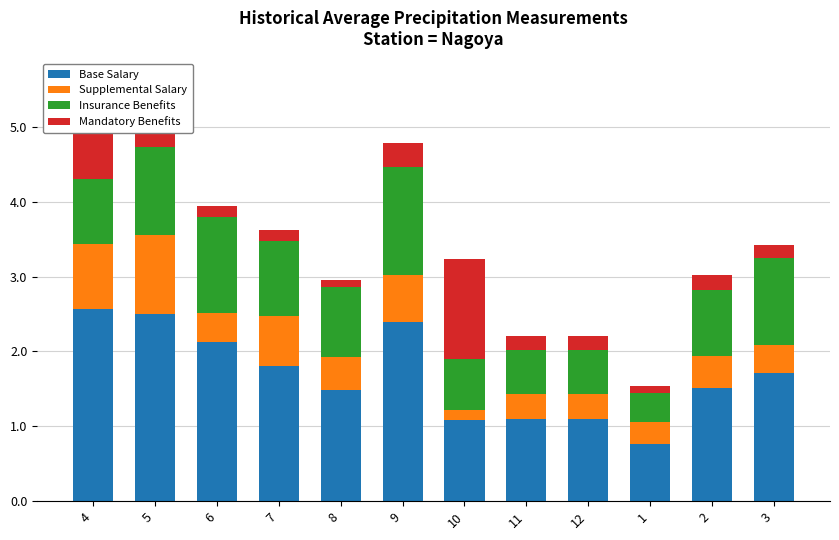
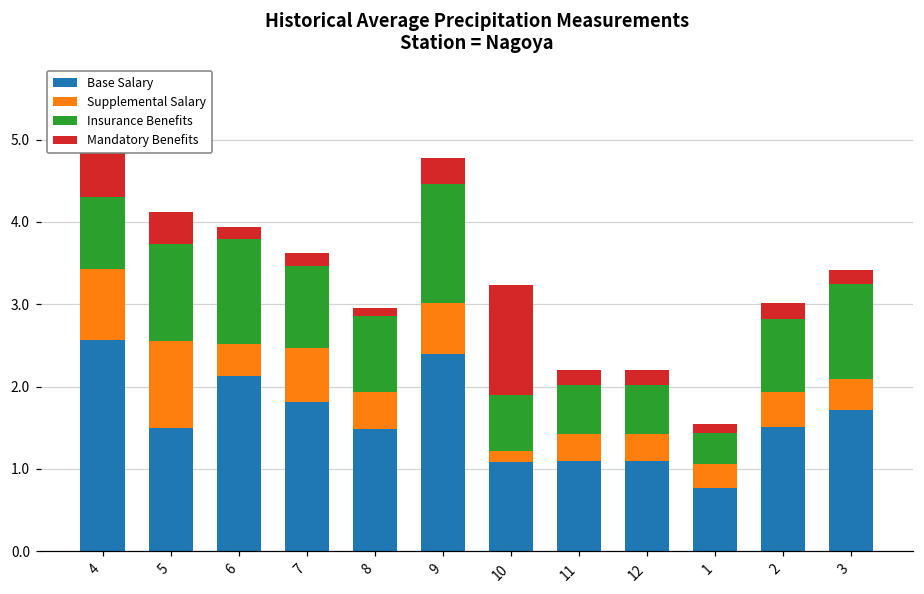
  {
    "Base Salary": {
      "4": 2.6,
-     "5": 2.5,
+     "5": 1.5,
      "6": 2.1,
      "7": 1.8,
      "8": 1.5,
      "9": 2.4,
      "10": 1.1,
      "11": 1.1,
      "12": 1.1,
      "1": 0.8,
      "2": 1.5,
      "3": 1.7
    },
    "Supplemental Salary": {
      "4": 0.9,
      "5": 1.1,
      "6": 0.4,
      "7": 0.7,
      "8": 0.5,
      "9": 0.6,
      "10": 0.1,
      "11": 0.3,
      "12": 0.3,
      "1": 0.3,
      "2": 0.4,
      "3": 0.4
    },
    "Insurance Benefits": {
      "4": 0.9,
      "5": 1.2,
      "6": 1.3,
      "7": 1.0,
      "8": 0.9,
      "9": 1.4,
      "10": 0.7,
      "11": 0.6,
      "12": 0.6,
      "1": 0.4,
      "2": 0.9,
      "3": 1.2
    },
    "Mandatory Benefits": {
      "6": 0.2,
      "7": 0.2,
      "8": 0.1,
      "9": 0.3,
      "10": 1.3,
      "11": 0.2,
      "12": 0.2,
      "1": 0.1,
      "2": 0.2,
      "3": 0.2
    }
  }
